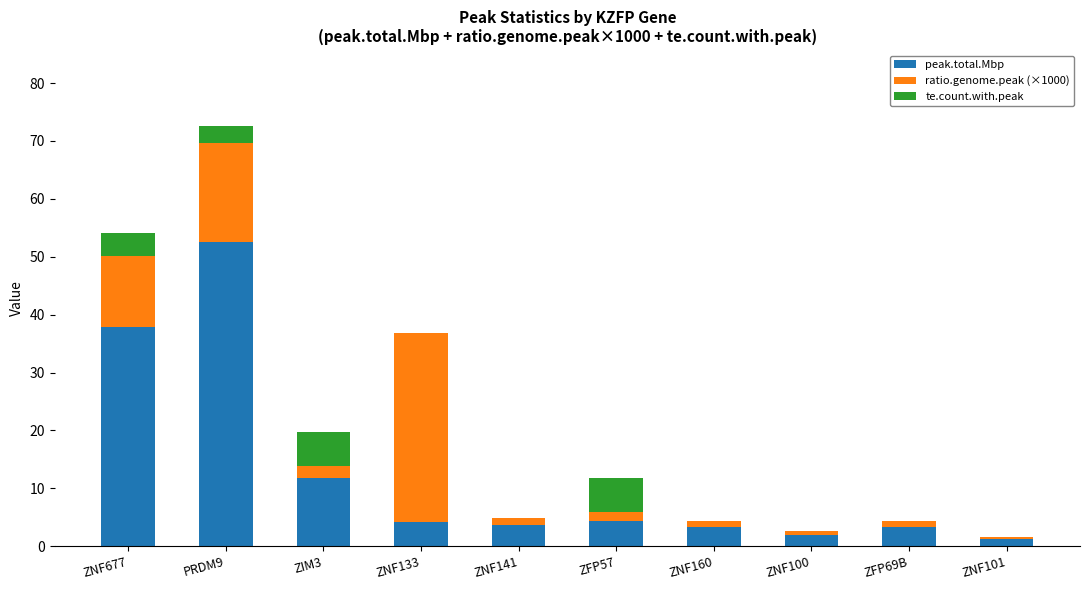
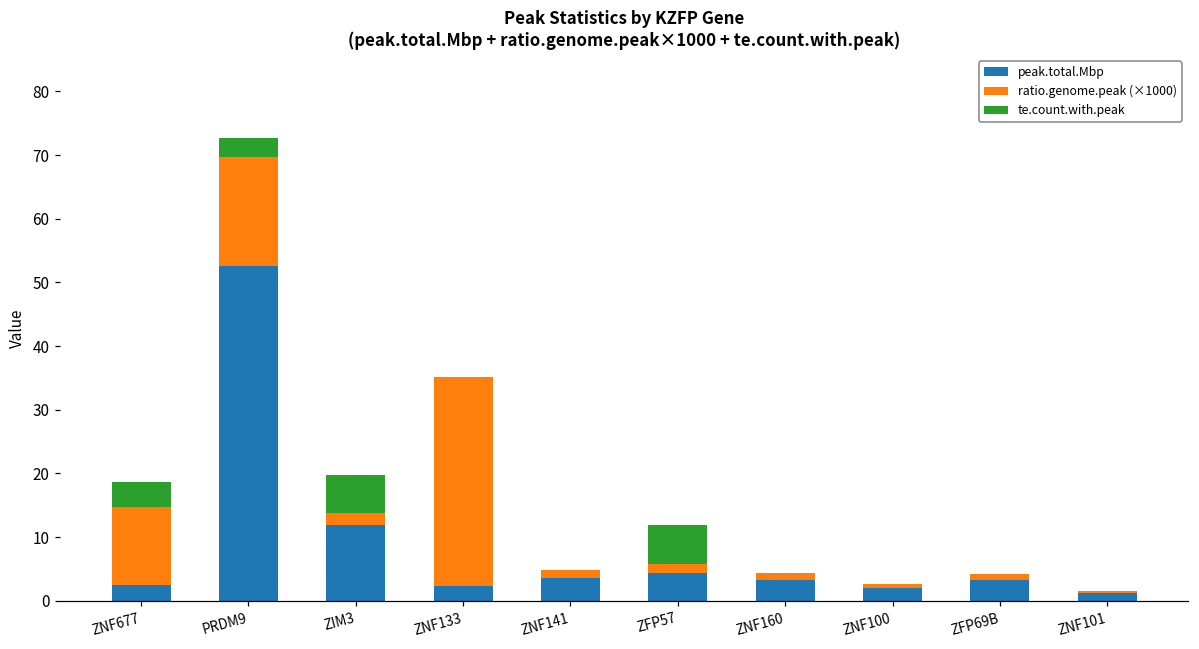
  {
    "peak.total.Mbp": {
-     "ZNF677": 38,
+     "ZNF677": 2,
      "PRDM9": 53,
      "ZIM3": 12,
-     "ZNF133": 4,
+     "ZNF133": 2,
      "ZNF141": 4,
      "ZFP57": 4,
      "ZNF160": 3,
      "ZNF100": 2,
      "ZFP69B": 3,
      "ZNF101": 1
    },
    "ratio.genome.peak (×1000)": {
      "ZNF677": 12,
      "PRDM9": 17,
      "ZIM3": 2,
      "ZNF133": 33,
      "ZNF141": 1,
      "ZFP57": 1,
      "ZNF160": 1,
      "ZNF100": 1,
      "ZFP69B": 1
    },
    "te.count.with.peak": {
      "ZNF677": 4,
      "PRDM9": 3,
      "ZIM3": 6,
      "ZNF133": 0,
      "ZNF141": 0,
      "ZFP57": 6,
      "ZNF160": 0,
      "ZNF100": 0,
      "ZFP69B": 0,
      "ZNF101": 0
    }
  }
